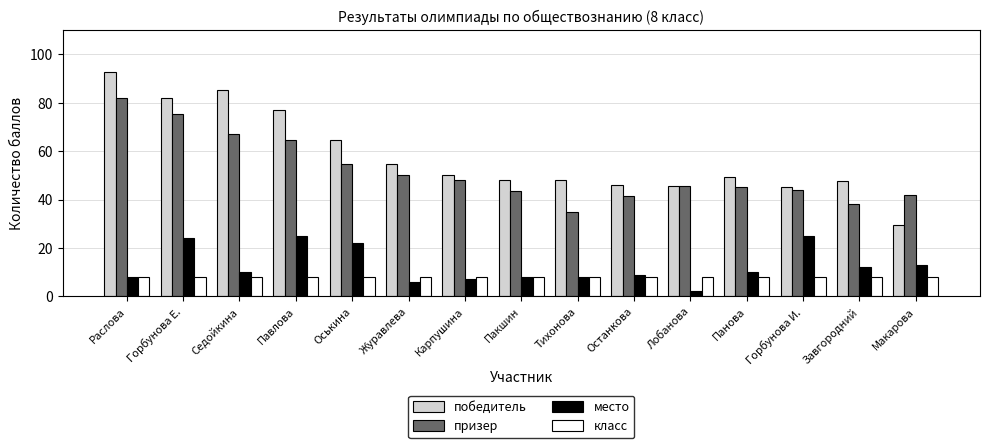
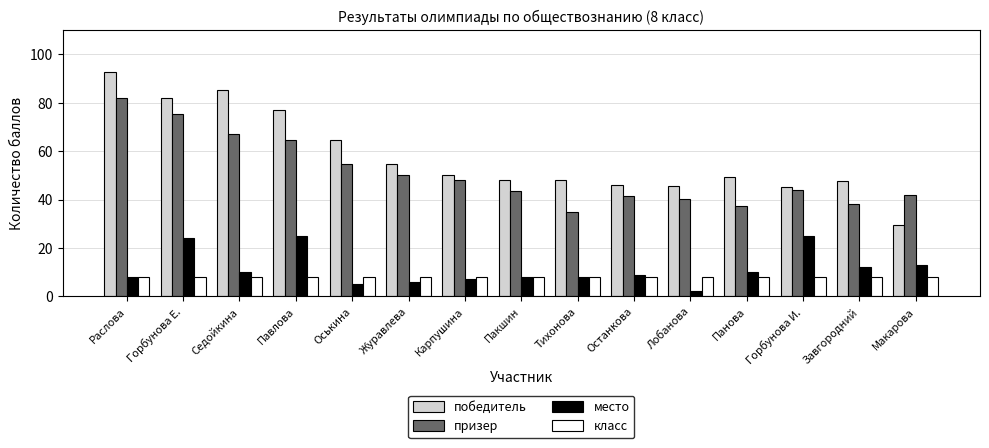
  {
    "победитель": {
      "Раслова": 93,
      "Горбунова Е.": 82,
      "Седойкина": 85,
      "Павлова": 77,
      "Оськина": 65,
      "Журавлева": 55,
      "Карпушина": 50,
      "Пакшин": 48,
      "Тихонова": 48,
      "Останкова": 46,
      "Лобанова": 46,
      "Панова": 49,
      "Горбунова И.": 45,
      "Завгородний": 48,
      "Макарова": 29
    },
    "призер": {
      "Раслова": 82,
      "Горбунова Е.": 76,
      "Седойкина": 67,
      "Павлова": 65,
      "Оськина": 55,
      "Журавлева": 50,
      "Карпушина": 48,
      "Пакшин": 44,
      "Тихонова": 35,
      "Останкова": 42,
-     "Лобанова": 46,
-     "Панова": 45,
+     "Лобанова": 40,
+     "Панова": 38,
      "Горбунова И.": 44,
      "Завгородний": 38,
      "Макарова": 42
    },
    "место": {
      "Раслова": 8,
      "Горбунова Е.": 24,
      "Седойкина": 10,
      "Павлова": 25,
-     "Оськина": 22,
+     "Оськина": 5,
      "Журавлева": 6,
      "Карпушина": 7,
      "Пакшин": 8,
      "Тихонова": 8,
      "Останкова": 9,
      "Лобанова": 2,
      "Панова": 10,
      "Горбунова И.": 25,
      "Завгородний": 12,
      "Макарова": 13
    },
    "класс": {
      "Раслова": 8,
      "Горбунова Е.": 8,
      "Седойкина": 8,
      "Павлова": 8,
      "Оськина": 8,
      "Журавлева": 8,
      "Карпушина": 8,
      "Пакшин": 8,
      "Тихонова": 8,
      "Останкова": 8,
      "Лобанова": 8,
      "Панова": 8,
      "Горбунова И.": 8,
      "Завгородний": 8,
      "Макарова": 8
    }
  }
